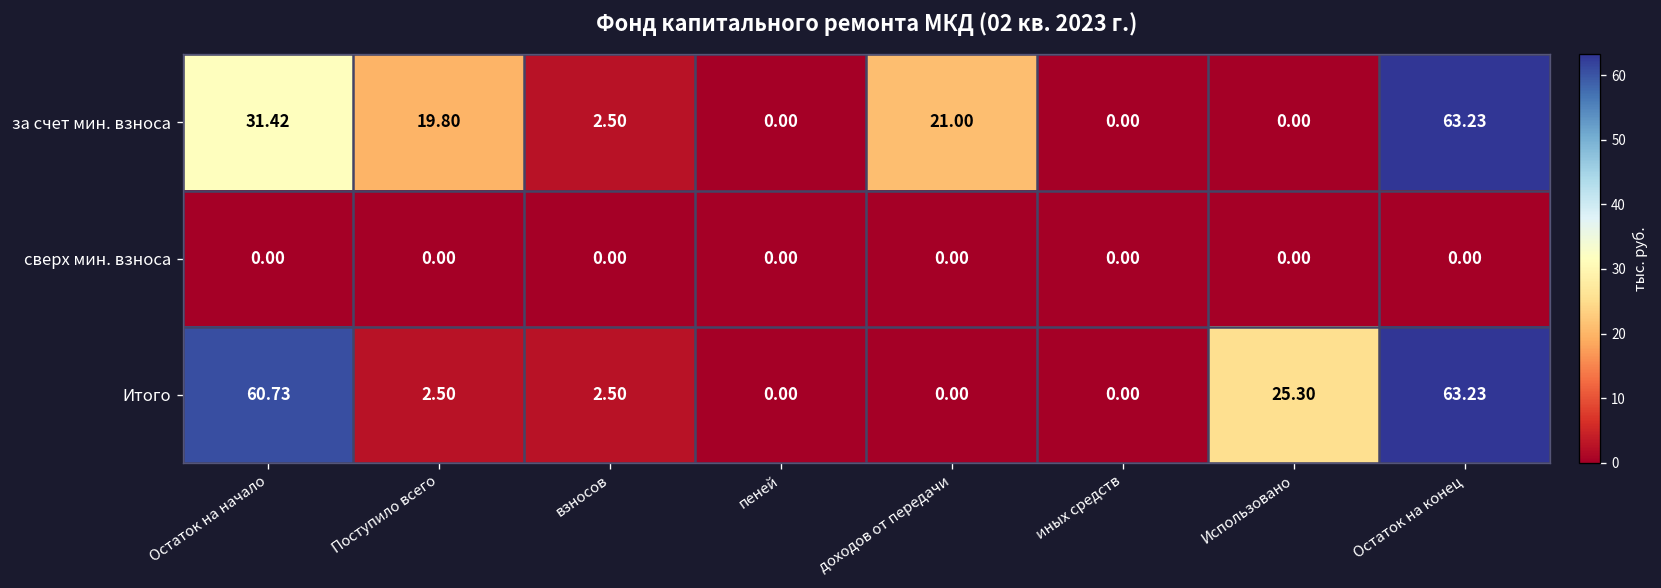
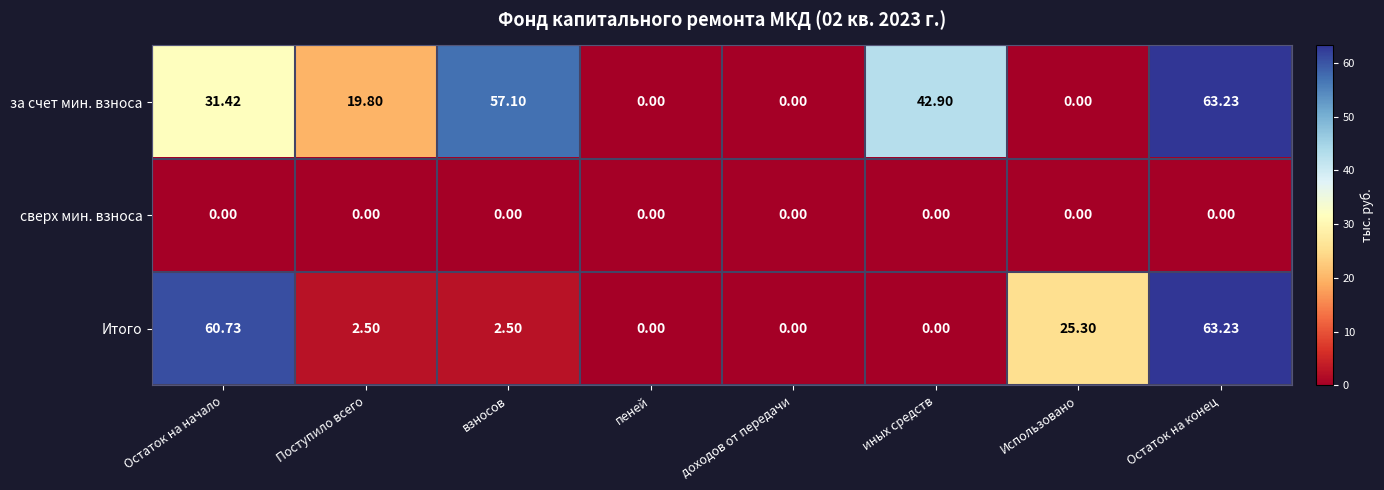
  {
    "за счет мин. взноса": {
      "Остаток на начало": 31.42,
      "Поступило всего": 19.80,
-     "взносов": 2.50,
+     "взносов": 57.10,
      "пеней": 0.00,
-     "доходов от передачи": 21.00,
-     "иных средств": 0.00,
+     "доходов от передачи": 0.00,
+     "иных средств": 42.90,
      "Использовано": 0.00,
      "Остаток на конец": 63.23
    },
    "сверх мин. взноса": {
      "Остаток на начало": 0.00,
      "Поступило всего": 0.00,
      "взносов": 0.00,
      "пеней": 0.00,
      "доходов от передачи": 0.00,
      "иных средств": 0.00,
      "Использовано": 0.00,
      "Остаток на конец": 0.00
    },
    "Итого": {
      "Остаток на начало": 60.73,
      "Поступило всего": 2.50,
      "взносов": 2.50,
      "пеней": 0.00,
      "доходов от передачи": 0.00,
      "иных средств": 0.00,
      "Использовано": 25.30,
      "Остаток на конец": 63.23
    }
  }
